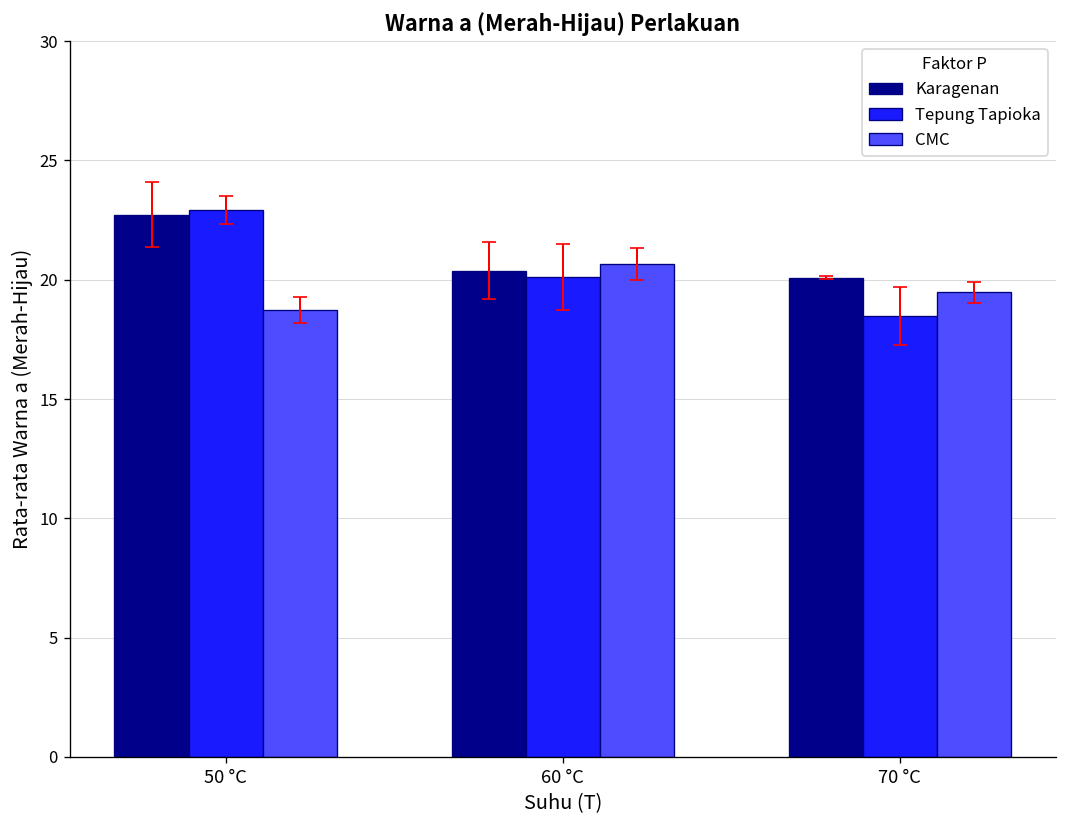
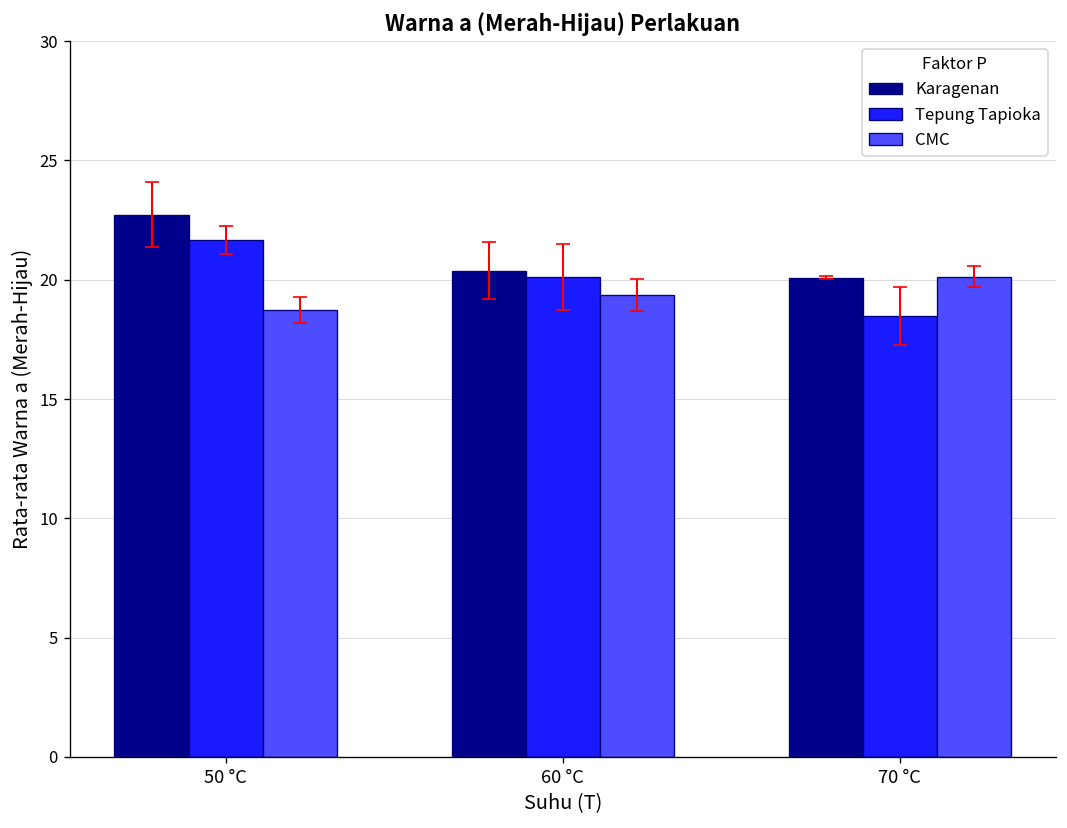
  {
    "Karagenan": {
      "50 °C": 22.7,
      "60 °C": 20.4,
      "70 °C": 20.1
    },
    "Tepung Tapioka": {
-     "50 °C": 22.9,
+     "50 °C": 21.7,
      "60 °C": 20.1,
      "70 °C": 18.5
    },
    "CMC": {
      "50 °C": 18.7,
-     "60 °C": 20.7,
-     "70 °C": 19.5
+     "60 °C": 19.4,
+     "70 °C": 20.1
    }
  }
